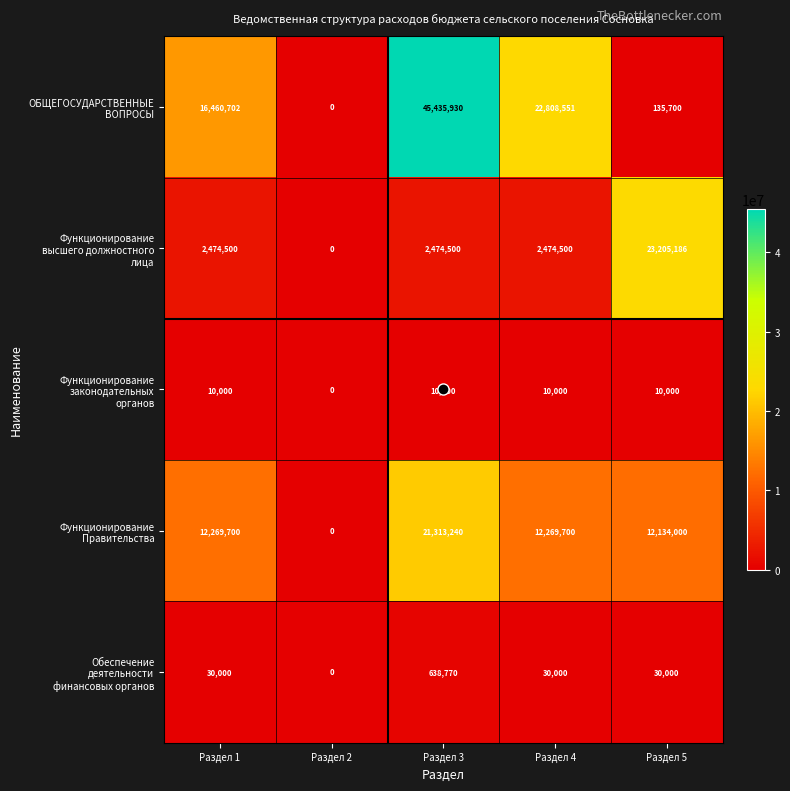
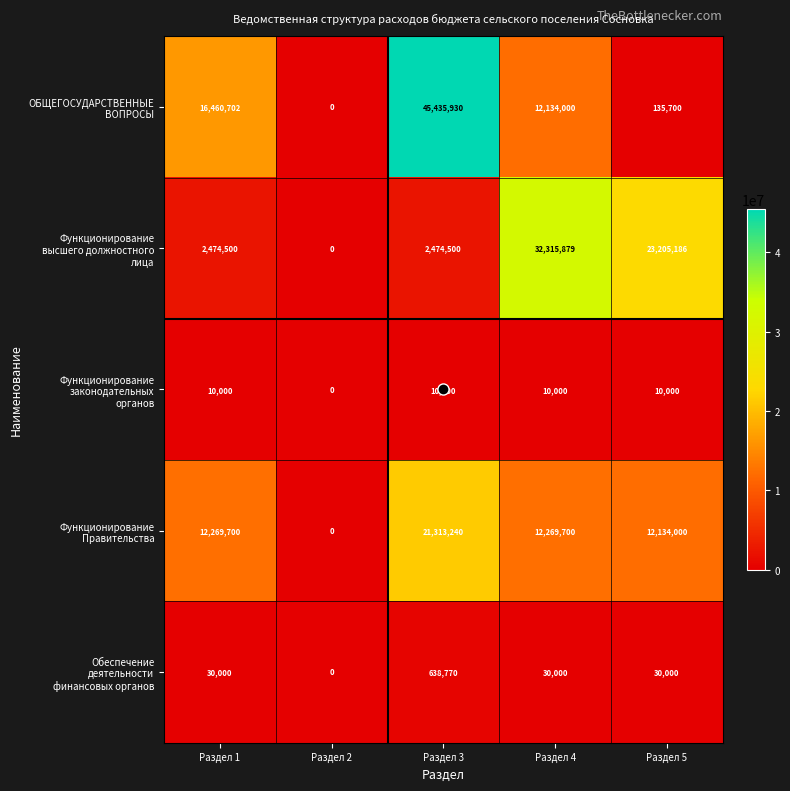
  {
    "ОБЩЕГОСУДАРСТВЕННЫЕ ВОПРОСЫ": {
      "Раздел 1": "16,460,702",
      "Раздел 2": "0",
      "Раздел 3": "45,435,930",
-     "Раздел 4": "22,808,551",
+     "Раздел 4": "12,134,000",
      "Раздел 5": "135,700"
    },
    "Функционирование высшего должностного лица": {
      "Раздел 1": "2,474,500",
      "Раздел 2": "0",
      "Раздел 3": "2,474,500",
-     "Раздел 4": "2,474,500",
+     "Раздел 4": "32,315,879",
      "Раздел 5": "23,205,186"
    },
    "Функционирование законодательных органов": {
      "Раздел 1": "10,000",
      "Раздел 2": "0",
      "Раздел 4": "10,000",
      "Раздел 5": "10,000"
    },
    "Функционирование Правительства": {
      "Раздел 1": "12,269,700",
      "Раздел 2": "0",
      "Раздел 3": "21,313,240",
      "Раздел 4": "12,269,700",
      "Раздел 5": "12,134,000"
    },
    "Обеспечение деятельности финансовых органов": {
      "Раздел 1": "30,000",
      "Раздел 2": "0",
      "Раздел 3": "638,770",
      "Раздел 4": "30,000",
      "Раздел 5": "30,000"
    }
  }
